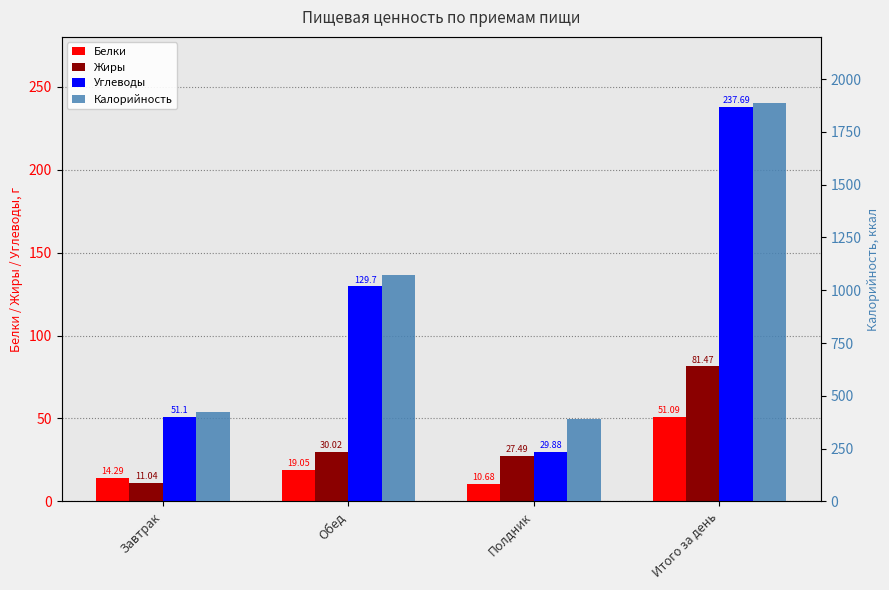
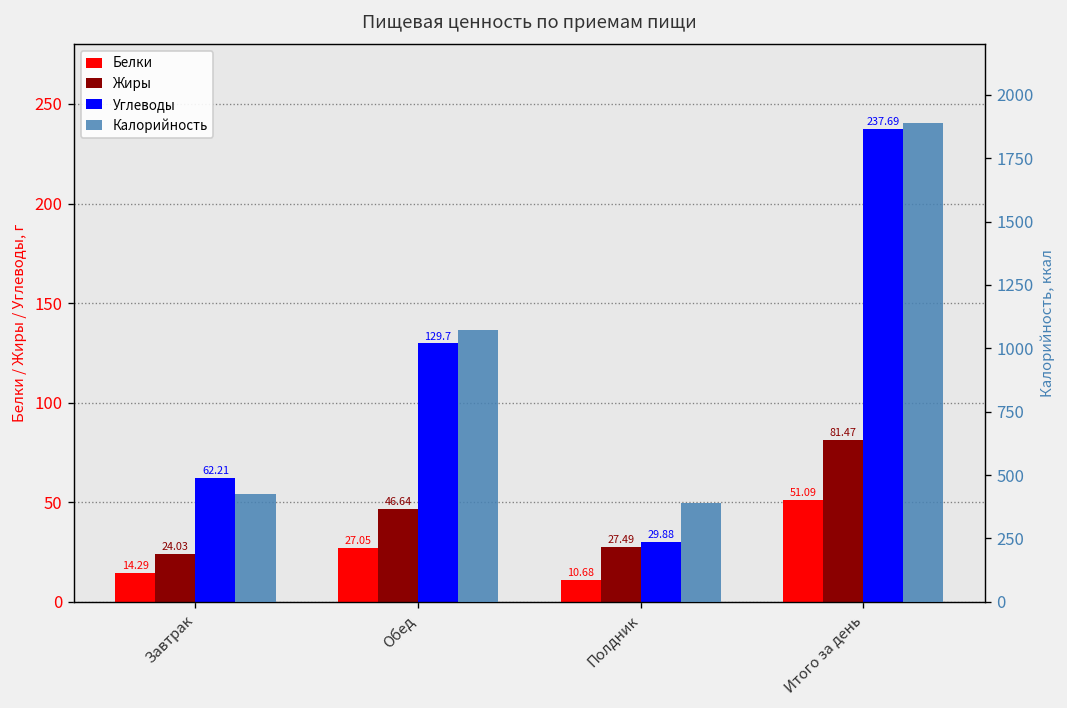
  {
    "Белки": {
      "Завтрак": 14.29,
-     "Обед": 19.05,
+     "Обед": 27.05,
      "Полдник": 10.68,
      "Итого за день": 51.09
    },
    "Жиры": {
-     "Завтрак": 11.04,
-     "Обед": 30.02,
+     "Завтрак": 24.03,
+     "Обед": 46.64,
      "Полдник": 27.49,
      "Итого за день": 81.47
    },
    "Углеводы": {
-     "Завтрак": 51.1,
+     "Завтрак": 62.21,
      "Обед": 129.7,
      "Полдник": 29.88,
      "Итого за день": 237.69
    }
  }
